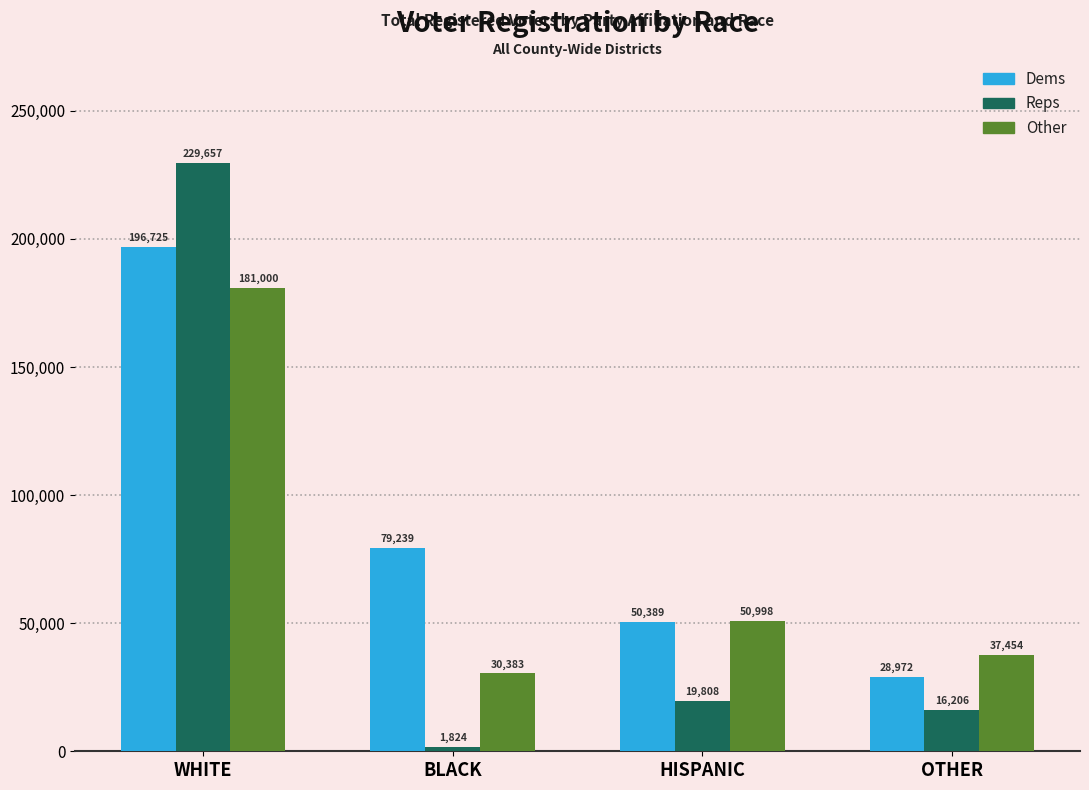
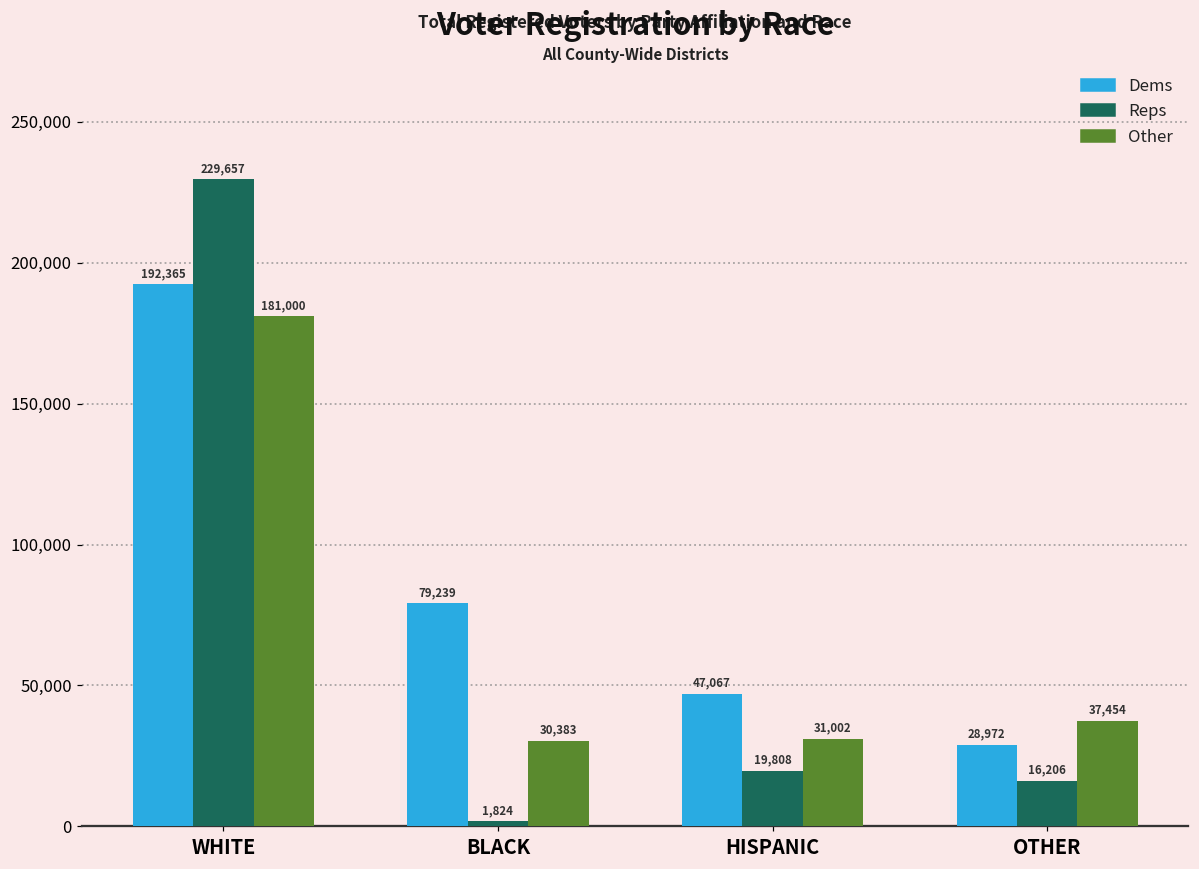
  {
    "Dems": {
-     "WHITE": "196,725",
+     "WHITE": "192,365",
      "BLACK": "79,239",
-     "HISPANIC": "50,389",
+     "HISPANIC": "47,067",
      "OTHER": "28,972"
    },
    "Reps": {
      "WHITE": "229,657",
      "BLACK": "1,824",
      "HISPANIC": "19,808",
      "OTHER": "16,206"
    },
    "Other": {
      "WHITE": "181,000",
      "BLACK": "30,383",
-     "HISPANIC": "50,998",
+     "HISPANIC": "31,002",
      "OTHER": "37,454"
    }
  }
